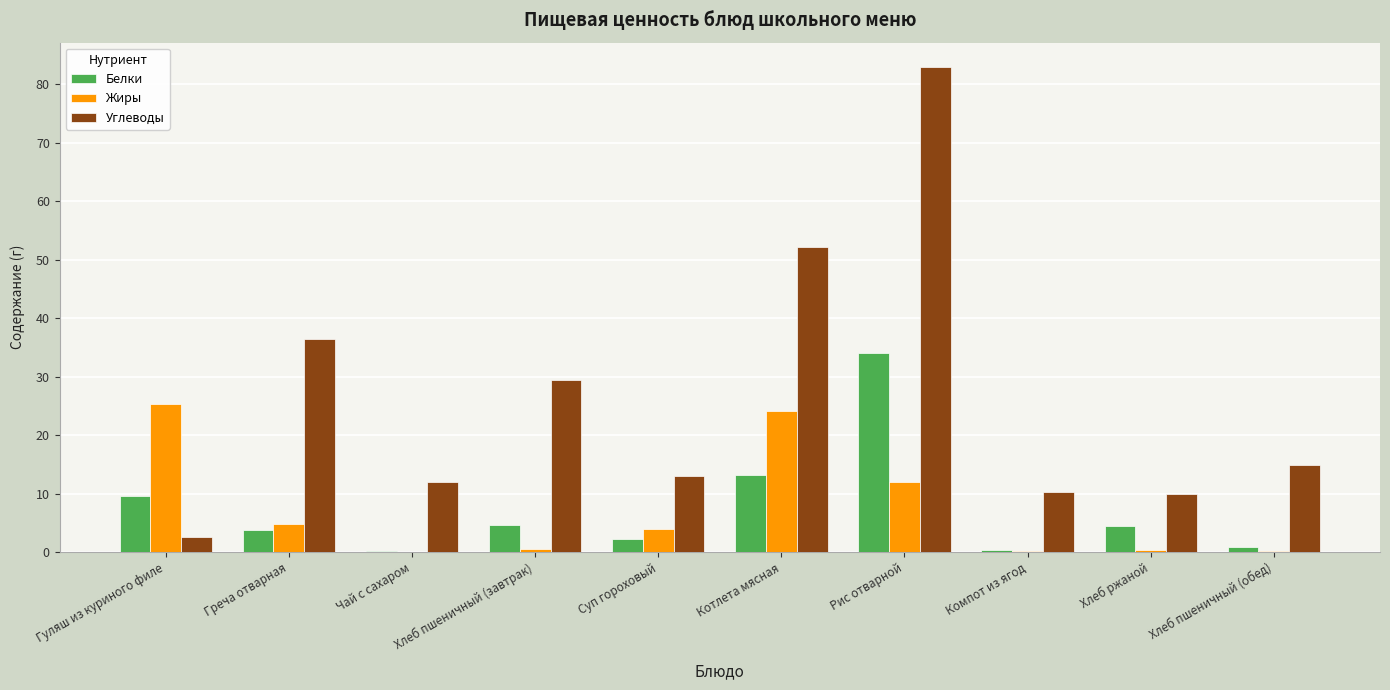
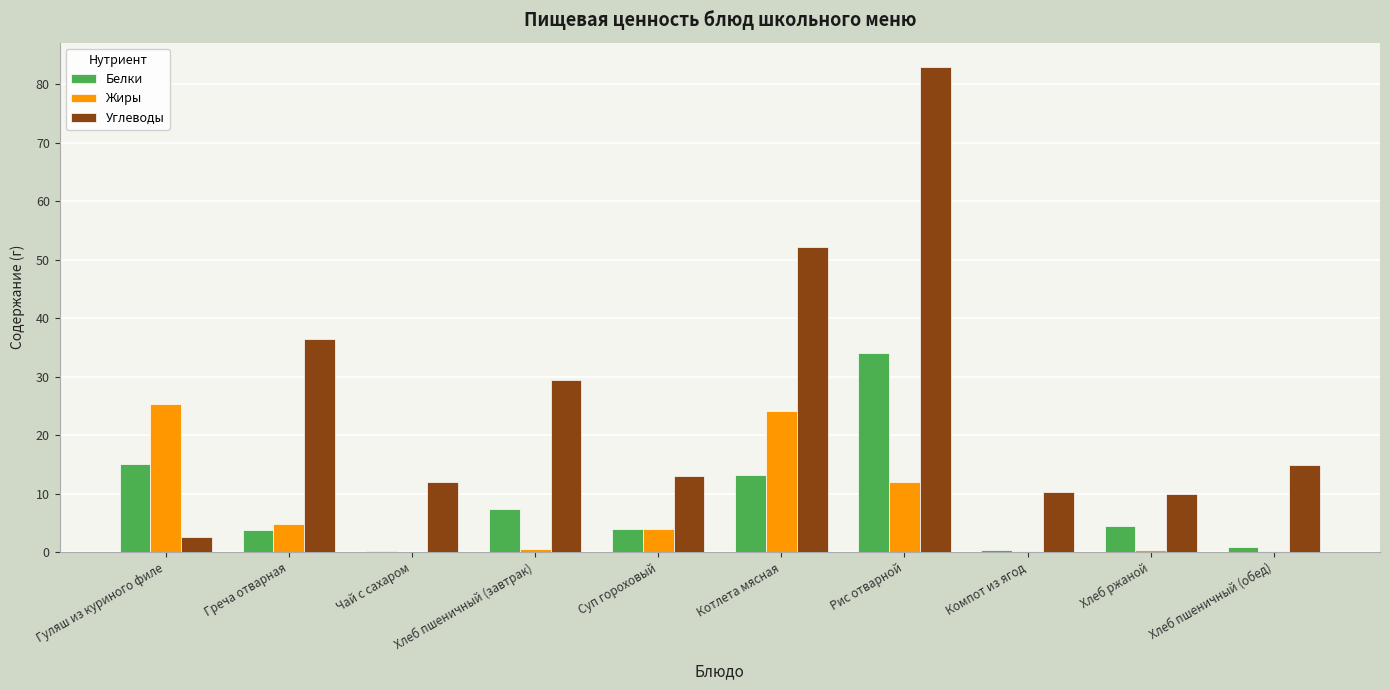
  {
    "Белки": {
-     "Гуляш из куриного филе": 10,
+     "Гуляш из куриного филе": 15,
      "Греча отварная": 4,
-     "Хлеб пшеничный (завтрак)": 5,
-     "Суп гороховый": 2,
+     "Хлеб пшеничный (завтрак)": 7,
+     "Суп гороховый": 4,
      "Котлета мясная": 13,
      "Рис отварной": 34,
      "Хлеб ржаной": 4,
      "Хлеб пшеничный (обед)": 1
    },
    "Жиры": {
      "Гуляш из куриного филе": 25,
      "Греча отварная": 5,
      "Чай с сахаром": 0,
      "Хлеб пшеничный (завтрак)": 1,
      "Суп гороховый": 4,
      "Котлета мясная": 24,
      "Рис отварной": 12
    },
    "Углеводы": {
      "Гуляш из куриного филе": 3,
      "Греча отварная": 37,
      "Чай с сахаром": 12,
      "Хлеб пшеничный (завтрак)": 30,
      "Суп гороховый": 13,
      "Котлета мясная": 52,
      "Рис отварной": 83,
      "Компот из ягод": 10,
      "Хлеб ржаной": 10,
      "Хлеб пшеничный (обед)": 15
    }
  }
